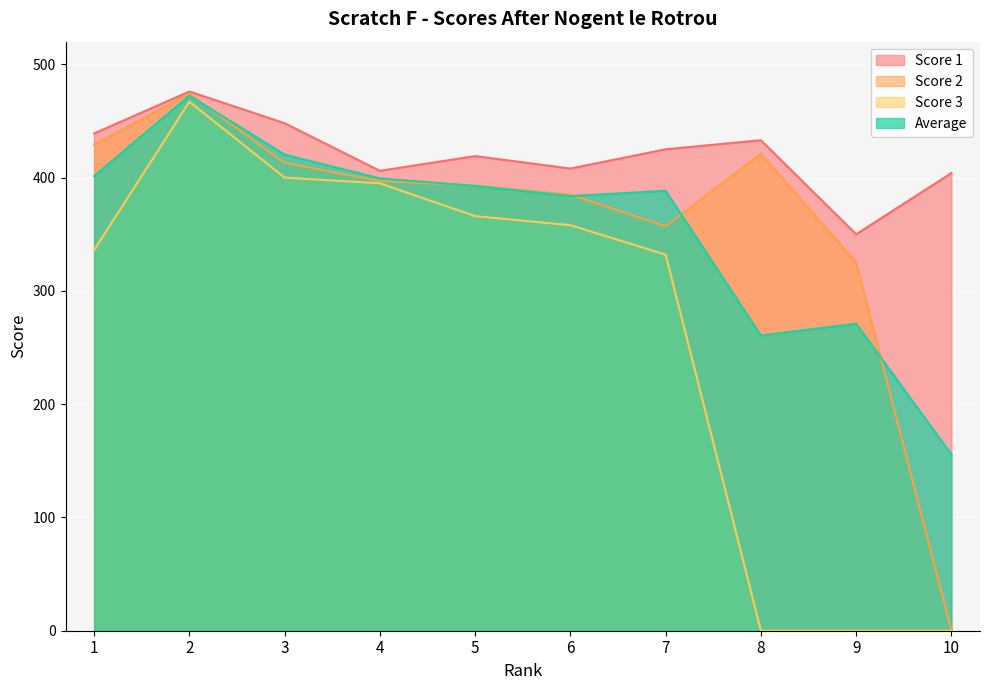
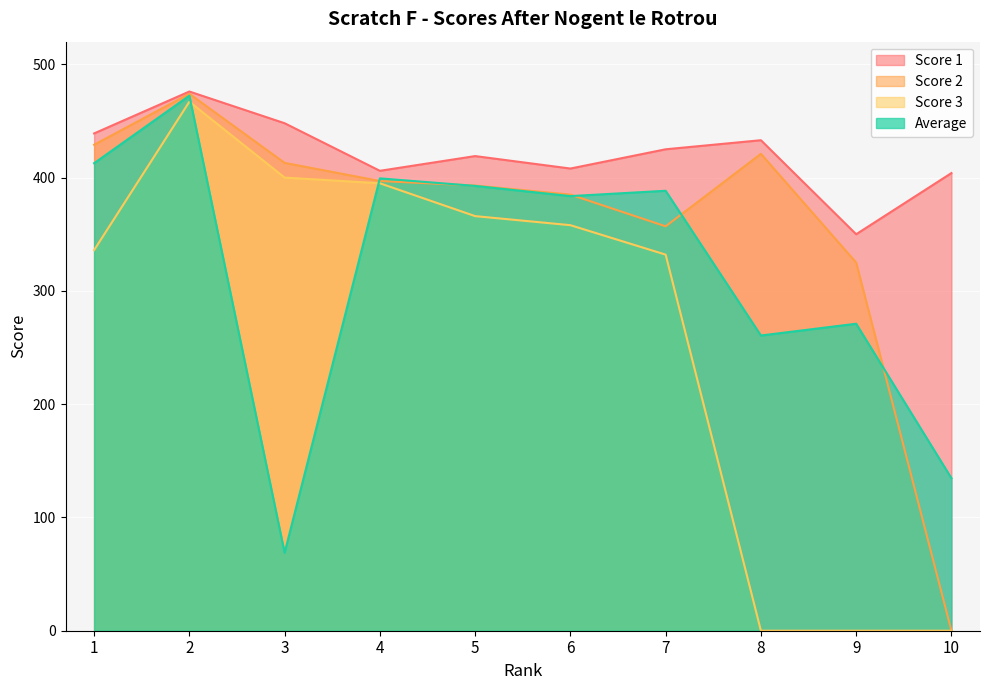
  {
    "Average": {
-     "1": 401,
-     "3": 420,
+     "1": 413,
+     "3": 69,
      "4": 399,
      "7": 388,
      "8": 261,
      "9": 271,
-     "10": 156
+     "10": 135
    }
  }
